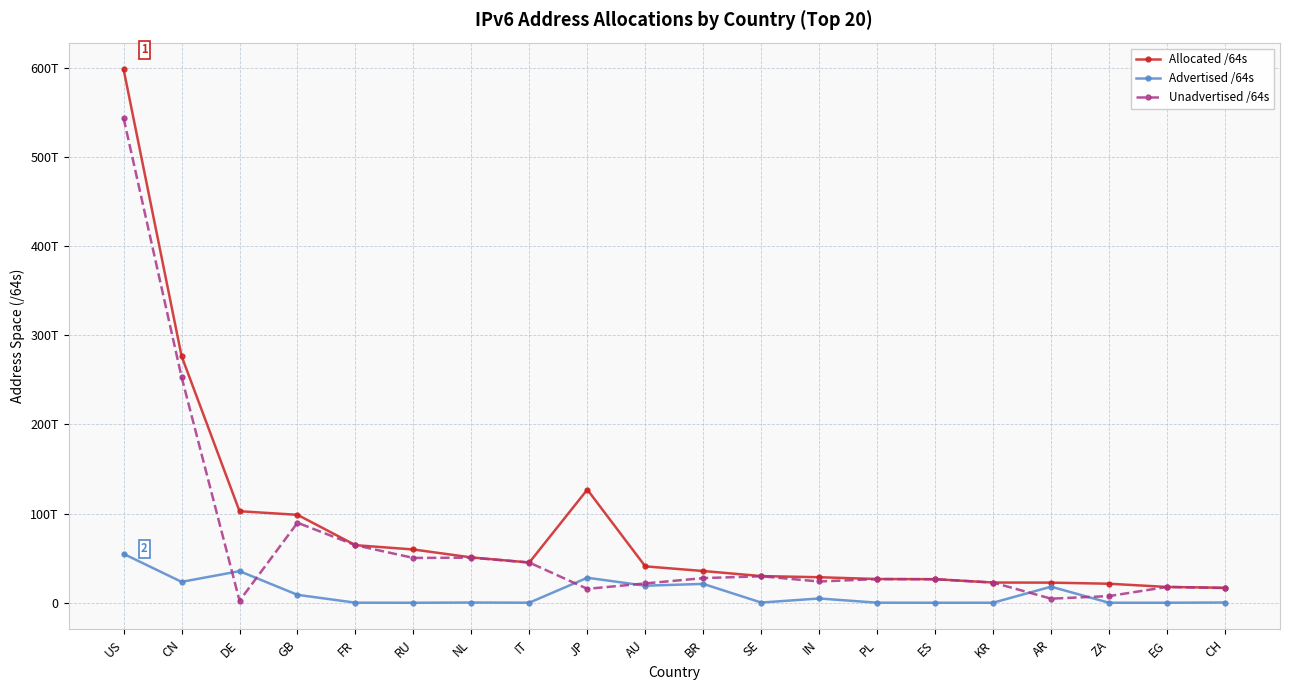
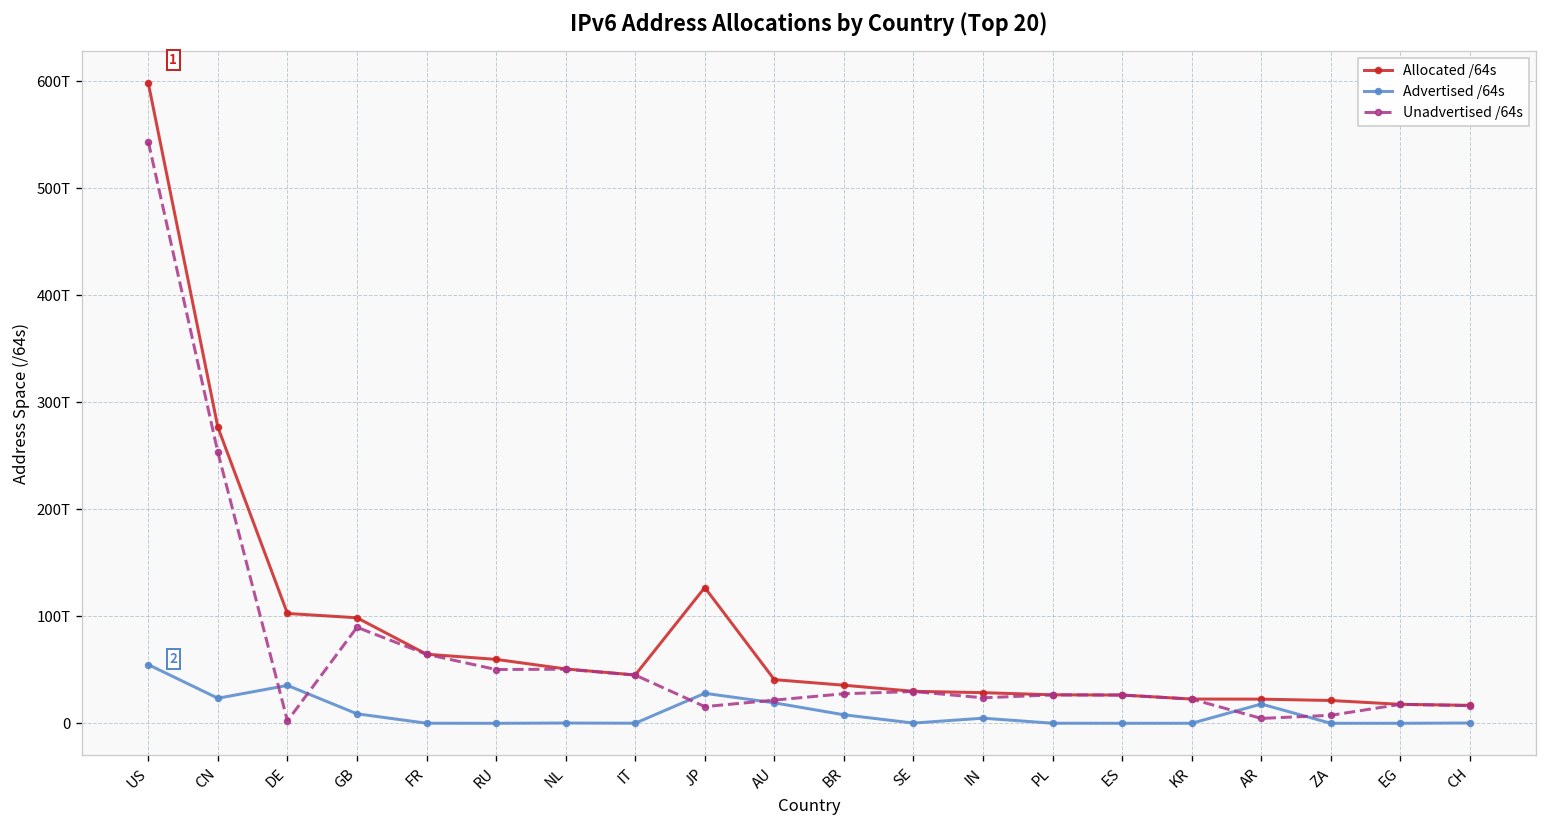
  {
    "Allocated /64s": {
      "CN": "280T",
      "DE": "100T",
      "GB": "100T",
      "RU": "60T",
      "JP": "130T",
      "AU": "40T",
      "BR": "40T",
      "IN": "30T",
      "AR": "20T",
      "ZA": "20T"
    },
    "Advertised /64s": {
      "CN": "20T",
      "DE": "40T",
      "GB": "10T",
      "FR": "0T",
      "RU": "0T",
      "NL": "0T",
      "IT": "0T",
      "JP": "30T",
-     "BR": "20T",
+     "BR": "10T",
      "SE": "0T",
      "IN": "0T",
      "PL": "0T",
      "ES": "0T",
      "KR": "0T",
      "AR": "20T",
      "ZA": "0T",
      "EG": "0T",
      "CH": "0T"
    },
    "Unadvertised /64s": {
      "US": "540T",
      "CN": "250T",
      "DE": "0T",
      "GB": "90T",
      "RU": "50T",
      "JP": "20T",
      "BR": "30T",
      "IN": "20T",
      "AR": "0T",
      "ZA": "10T"
    }
  }
